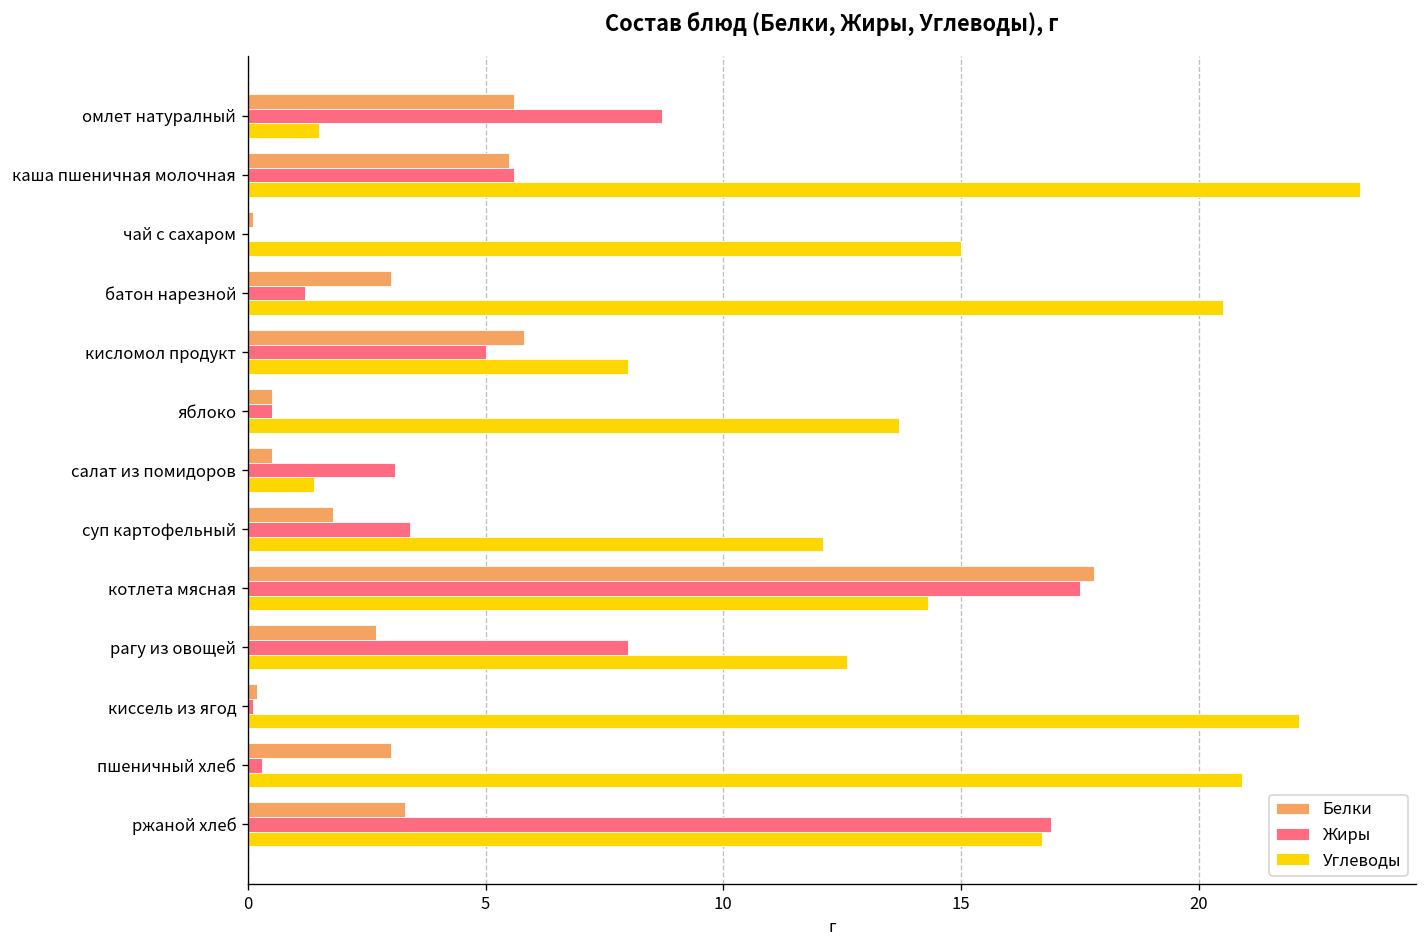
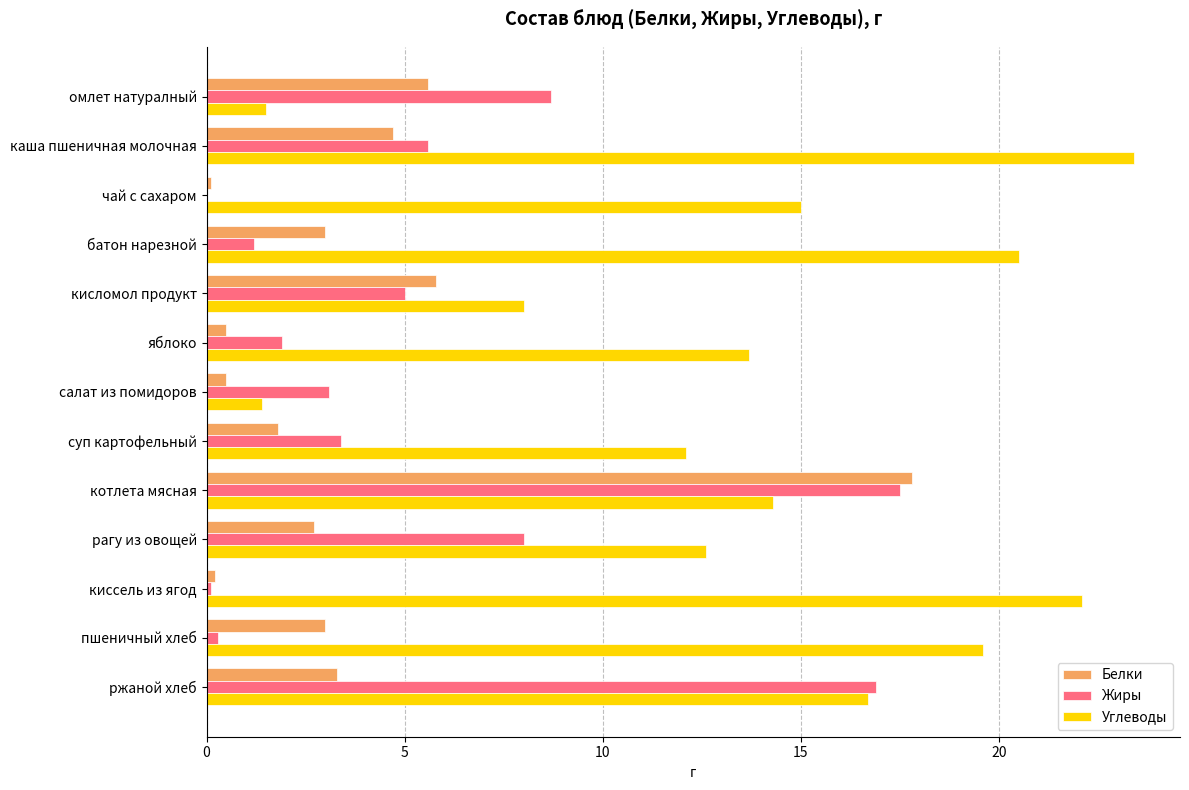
  {
    "Белки": {
      "омлет натуралный": 5.6,
-     "каша пшеничная молочная": 5.5,
+     "каша пшеничная молочная": 4.7,
      "чай с сахаром": 0.1,
      "батон нарезной": 3.0,
      "кисломол продукт": 5.8,
      "яблоко": 0.5,
      "салат из помидоров": 0.5,
      "суп картофельный": 1.8,
      "котлета мясная": 17.8,
      "рагу из овощей": 2.7,
      "киссель из ягод": 0.2,
      "пшеничный хлеб": 3.0,
      "ржаной хлеб": 3.3
    },
    "Жиры": {
      "омлет натуралный": 8.7,
      "каша пшеничная молочная": 5.6,
      "чай с сахаром": 0.0,
      "батон нарезной": 1.2,
      "кисломол продукт": 5.0,
-     "яблоко": 0.5,
+     "яблоко": 1.9,
      "салат из помидоров": 3.1,
      "суп картофельный": 3.4,
      "котлета мясная": 17.5,
      "рагу из овощей": 8.0,
      "киссель из ягод": 0.1,
      "пшеничный хлеб": 0.3,
      "ржаной хлеб": 16.9
    },
    "Углеводы": {
      "омлет натуралный": 1.5,
      "каша пшеничная молочная": 23.4,
      "чай с сахаром": 15.0,
      "батон нарезной": 20.5,
      "кисломол продукт": 8.0,
      "яблоко": 13.7,
      "салат из помидоров": 1.4,
      "суп картофельный": 12.1,
      "котлета мясная": 14.3,
      "рагу из овощей": 12.6,
      "киссель из ягод": 22.1,
-     "пшеничный хлеб": 20.9,
+     "пшеничный хлеб": 19.6,
      "ржаной хлеб": 16.7
    }
  }
